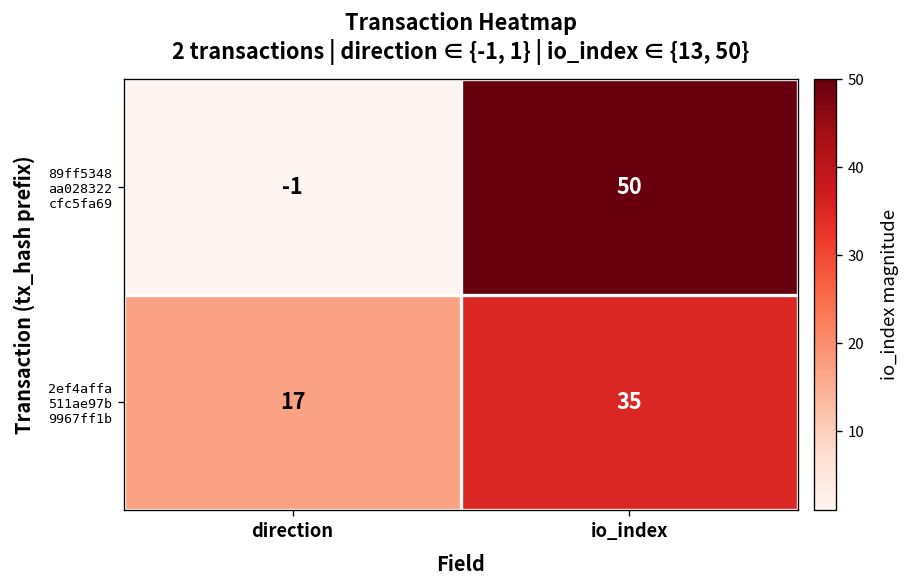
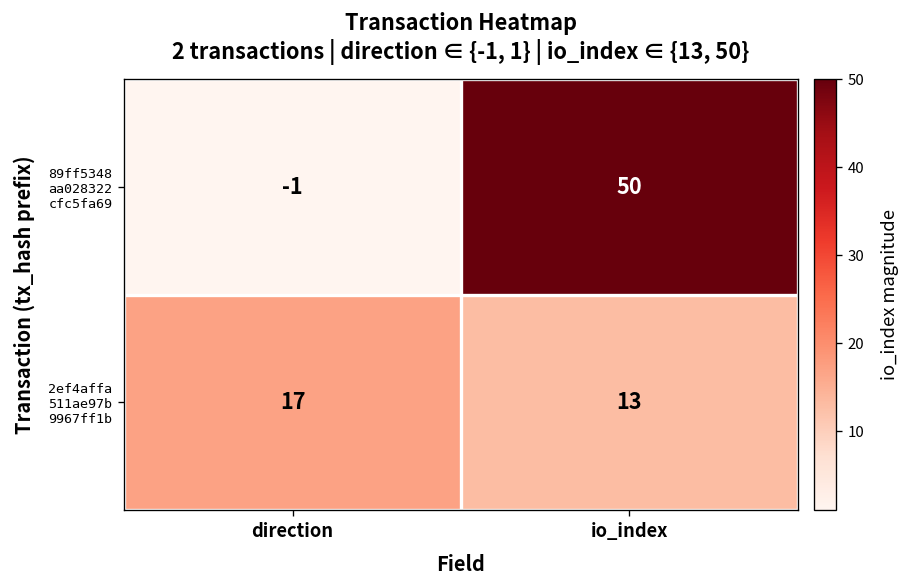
  {
    "89ff5348 aa028322 cfc5fa69": {
      "direction": -1,
      "io_index": 50
    },
    "2ef4affa 511ae97b 9967ff1b": {
      "direction": 17,
-     "io_index": 35
+     "io_index": 13
    }
  }
